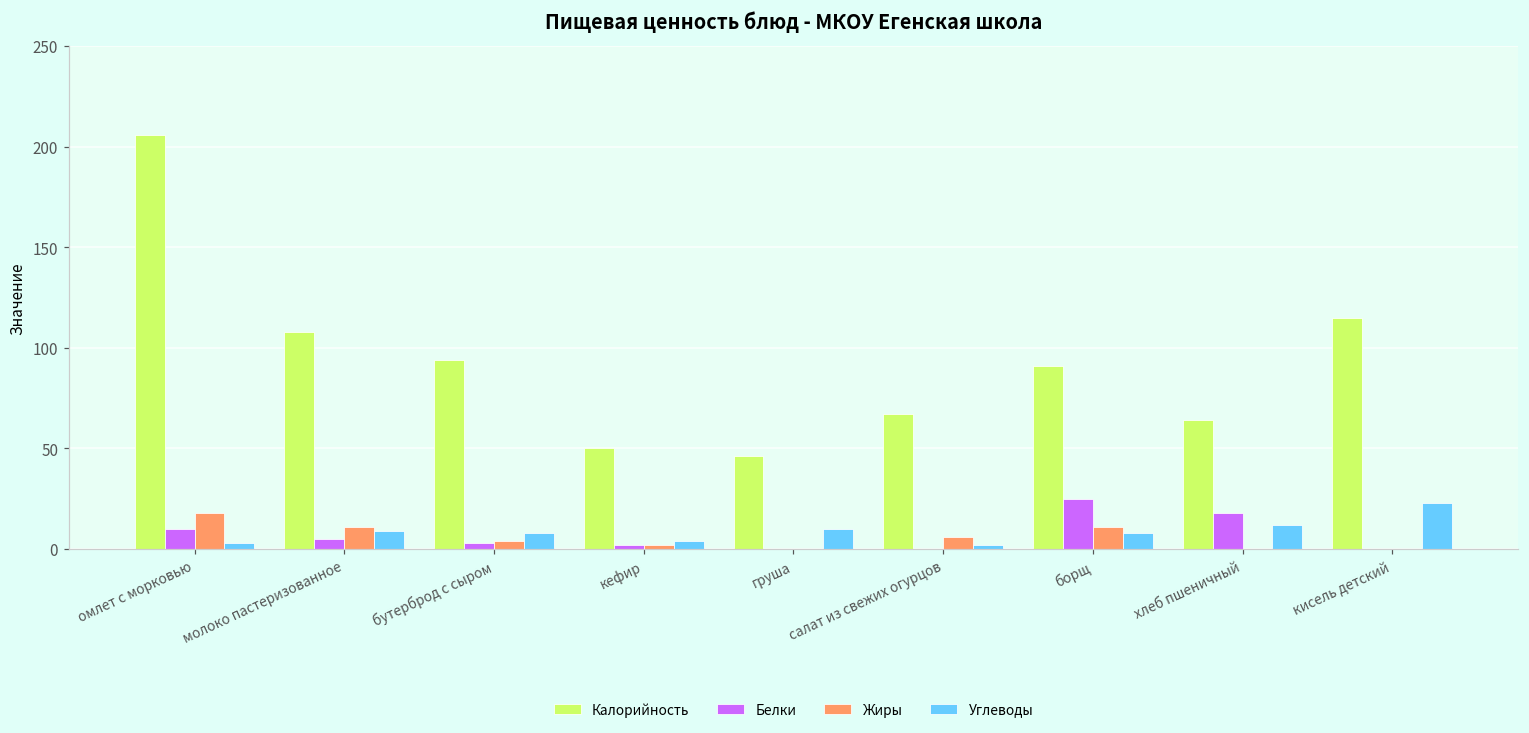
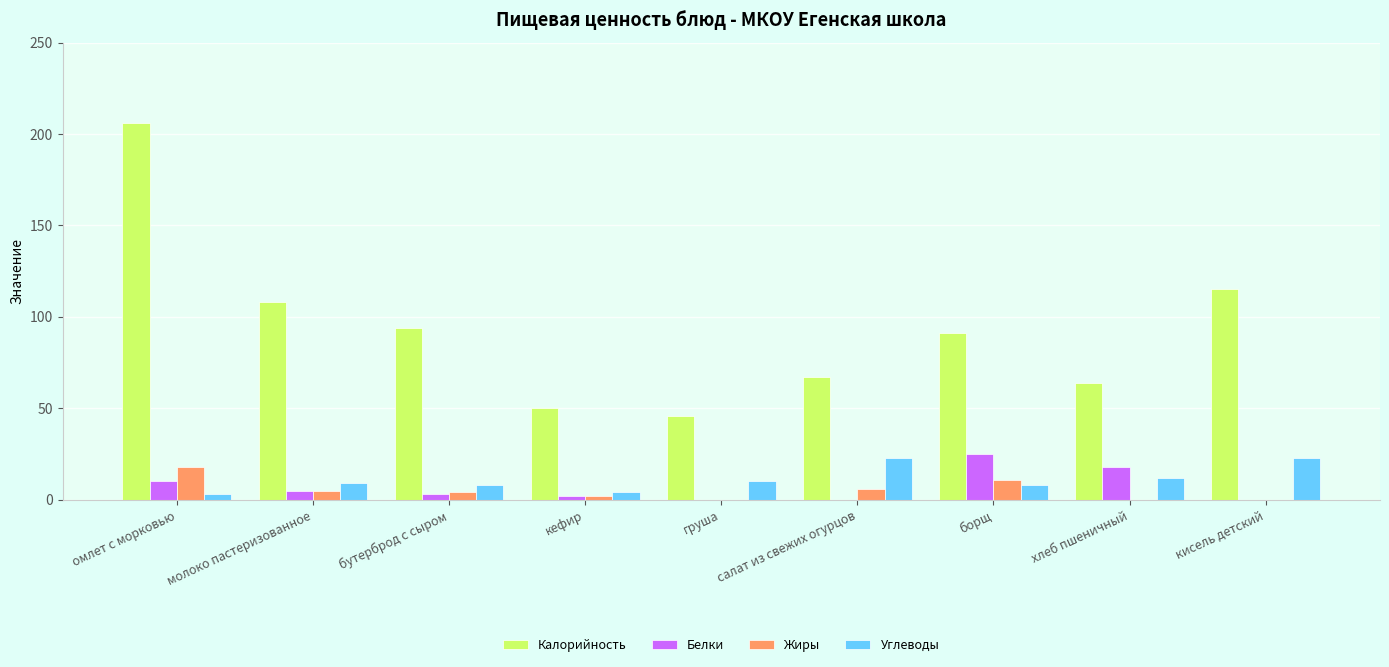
  {
    "Калорийность": {
      "омлет с морковью": 206,
      "молоко пастеризованное": 108,
      "бутерброд с сыром": 94,
      "кефир": 50,
      "груша": 46,
      "салат из свежих огурцов": 67,
      "борщ": 91,
      "хлеб пшеничный": 64,
      "кисель детский": 115
    },
    "Белки": {
      "омлет с морковью": 10,
      "молоко пастеризованное": 5,
      "бутерброд с сыром": 3,
      "кефир": 2,
      "груша": 0,
      "салат из свежих огурцов": 0,
      "борщ": 25,
      "хлеб пшеничный": 18,
      "кисель детский": 0
    },
    "Жиры": {
      "омлет с морковью": 18,
-     "молоко пастеризованное": 11,
+     "молоко пастеризованное": 5,
      "бутерброд с сыром": 4,
      "кефир": 2,
      "груша": 0,
      "салат из свежих огурцов": 6,
      "борщ": 11,
      "хлеб пшеничный": 0,
      "кисель детский": 0
    },
    "Углеводы": {
      "омлет с морковью": 3,
      "молоко пастеризованное": 9,
      "бутерброд с сыром": 8,
      "кефир": 4,
      "груша": 10,
-     "салат из свежих огурцов": 2,
+     "салат из свежих огурцов": 23,
      "борщ": 8,
      "хлеб пшеничный": 12,
      "кисель детский": 23
    }
  }
